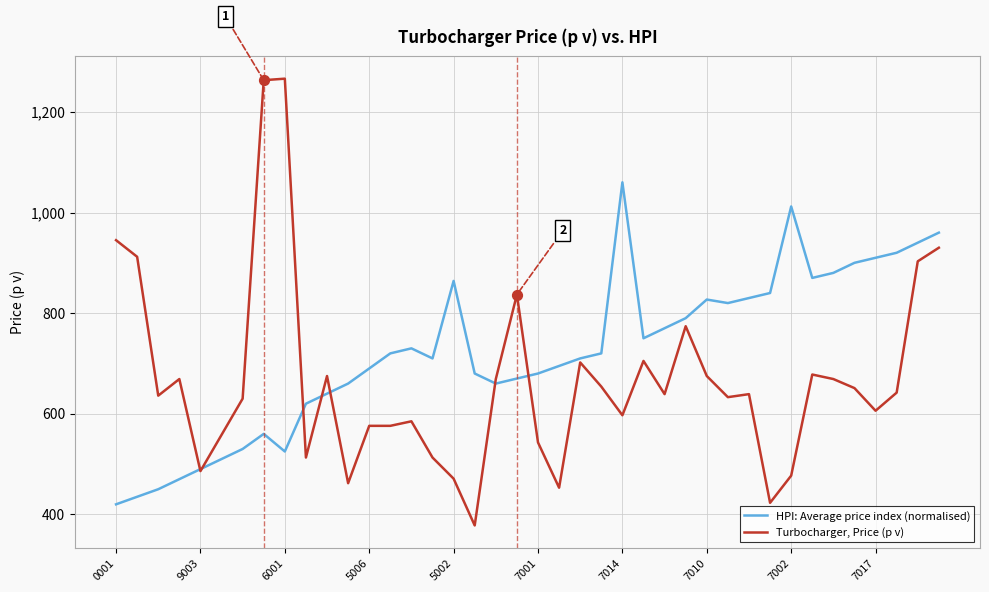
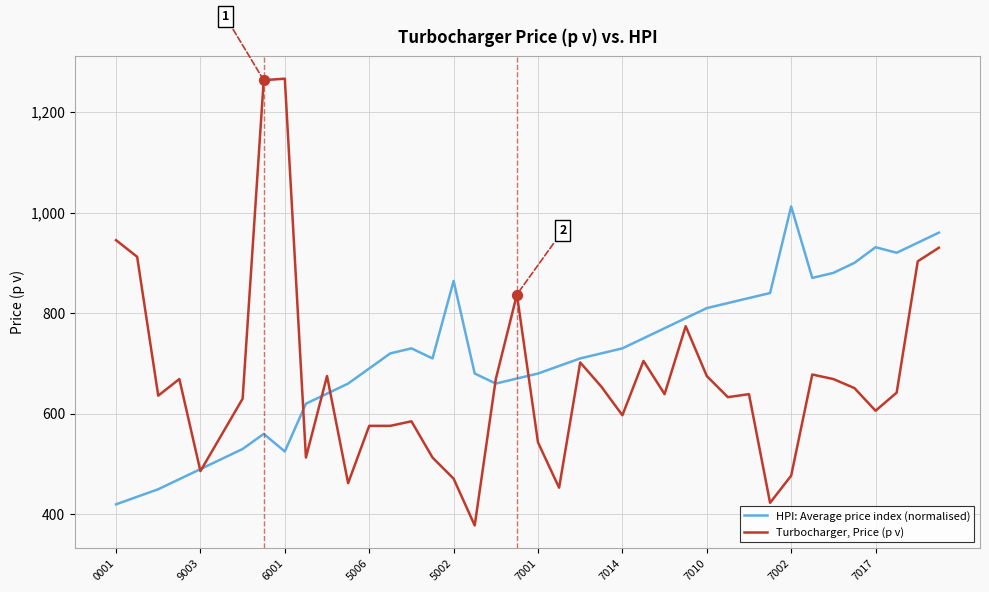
  {
    "HPI: Average price index (normalised)": {
      "0001": "420",
      "6001": "530",
      "5006": "690",
      "5002": "860",
      "7001": "680",
-     "7014": "1,060",
-     "7010": "830",
+     "7014": "730",
+     "7010": "810",
      "7002": "1,010",
-     "7017": "910"
+     "7017": "930"
    }
  }
